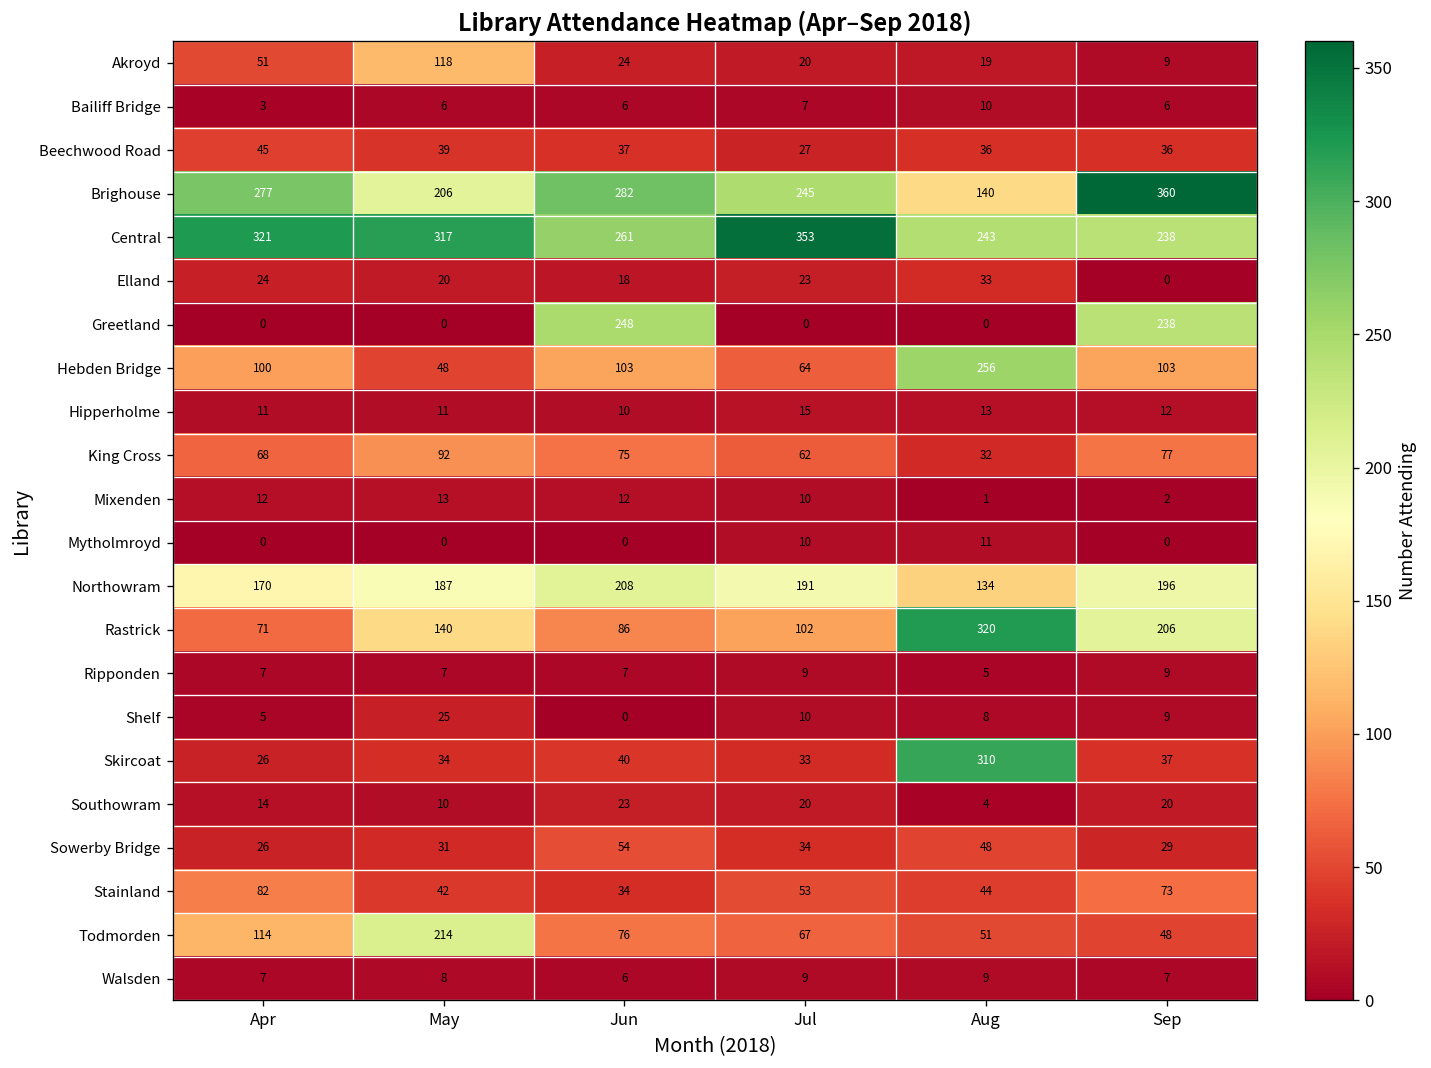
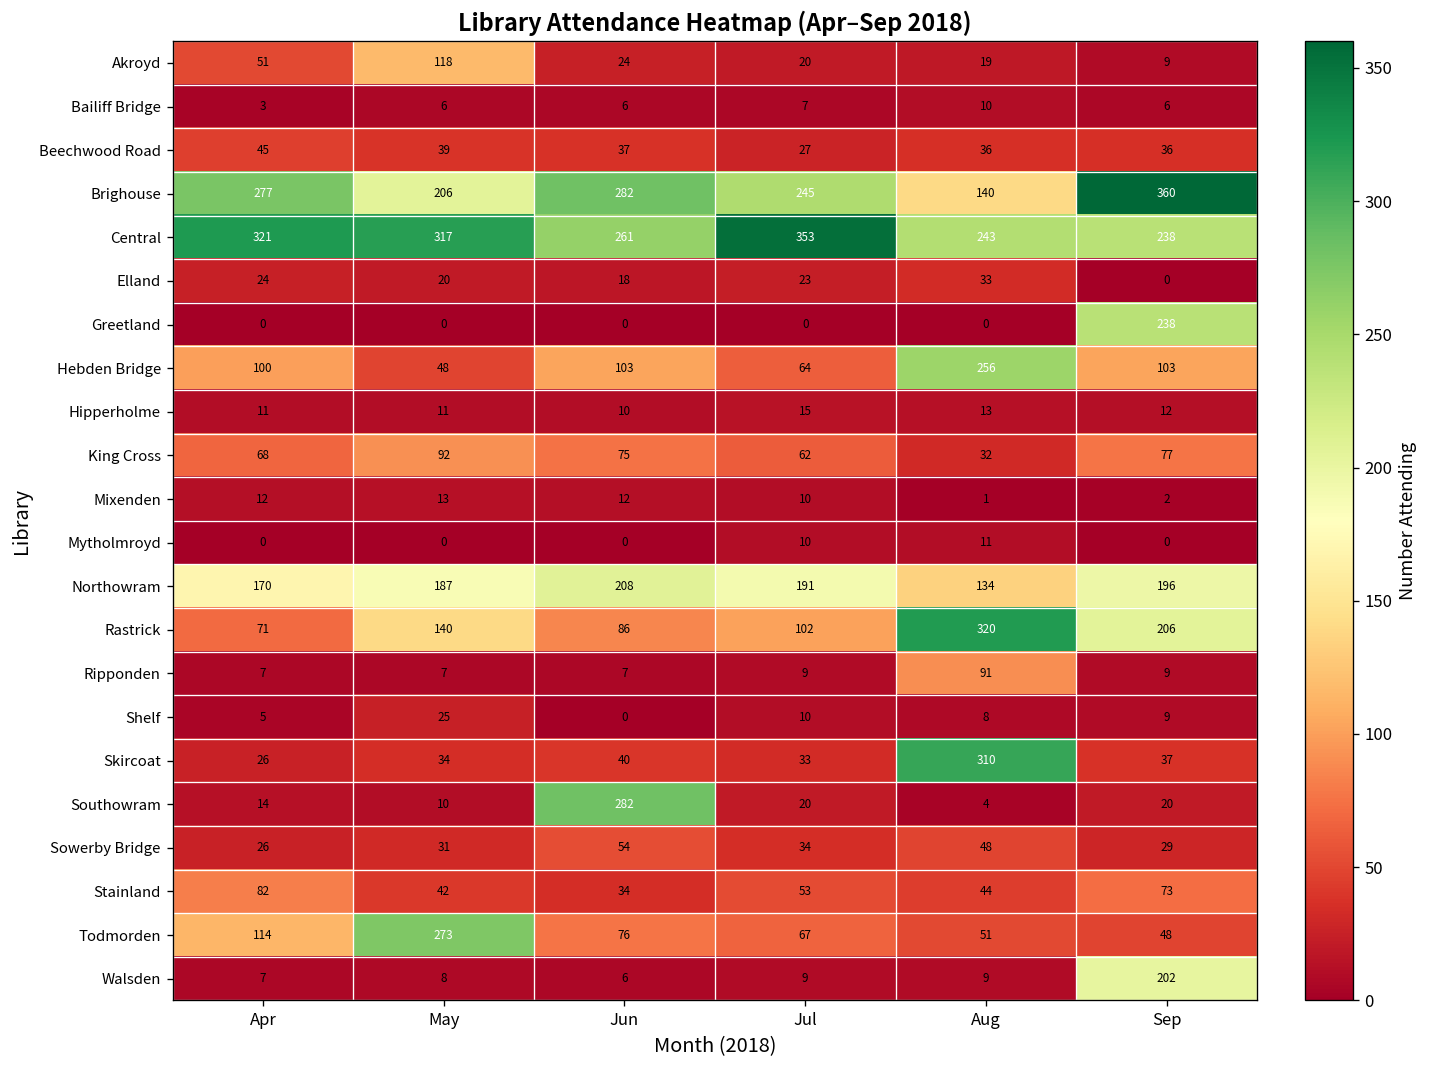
  {
    "Akroyd": {
      "Apr": 51,
      "May": 118,
      "Jun": 24,
      "Jul": 20,
      "Aug": 19,
      "Sep": 9
    },
    "Bailiff Bridge": {
      "Apr": 3,
      "May": 6,
      "Jun": 6,
      "Jul": 7,
      "Aug": 10,
      "Sep": 6
    },
    "Beechwood Road": {
      "Apr": 45,
      "May": 39,
      "Jun": 37,
      "Jul": 27,
      "Aug": 36,
      "Sep": 36
    },
    "Brighouse": {
      "Apr": 277,
      "May": 206,
      "Jun": 282,
      "Jul": 245,
      "Aug": 140,
      "Sep": 360
    },
    "Central": {
      "Apr": 321,
      "May": 317,
      "Jun": 261,
      "Jul": 353,
      "Aug": 243,
      "Sep": 238
    },
    "Elland": {
      "Apr": 24,
      "May": 20,
      "Jun": 18,
      "Jul": 23,
      "Aug": 33,
      "Sep": 0
    },
    "Greetland": {
      "Apr": 0,
      "May": 0,
-     "Jun": 248,
+     "Jun": 0,
      "Jul": 0,
      "Aug": 0,
      "Sep": 238
    },
    "Hebden Bridge": {
      "Apr": 100,
      "May": 48,
      "Jun": 103,
      "Jul": 64,
      "Aug": 256,
      "Sep": 103
    },
    "Hipperholme": {
      "Apr": 11,
      "May": 11,
      "Jun": 10,
      "Jul": 15,
      "Aug": 13,
      "Sep": 12
    },
    "King Cross": {
      "Apr": 68,
      "May": 92,
      "Jun": 75,
      "Jul": 62,
      "Aug": 32,
      "Sep": 77
    },
    "Mixenden": {
      "Apr": 12,
      "May": 13,
      "Jun": 12,
      "Jul": 10,
      "Aug": 1,
      "Sep": 2
    },
    "Mytholmroyd": {
      "Apr": 0,
      "May": 0,
      "Jun": 0,
      "Jul": 10,
      "Aug": 11,
      "Sep": 0
    },
    "Northowram": {
      "Apr": 170,
      "May": 187,
      "Jun": 208,
      "Jul": 191,
      "Aug": 134,
      "Sep": 196
    },
    "Rastrick": {
      "Apr": 71,
      "May": 140,
      "Jun": 86,
      "Jul": 102,
      "Aug": 320,
      "Sep": 206
    },
    "Ripponden": {
      "Apr": 7,
      "May": 7,
      "Jun": 7,
      "Jul": 9,
-     "Aug": 5,
+     "Aug": 91,
      "Sep": 9
    },
    "Shelf": {
      "Apr": 5,
      "May": 25,
      "Jun": 0,
      "Jul": 10,
      "Aug": 8,
      "Sep": 9
    },
    "Skircoat": {
      "Apr": 26,
      "May": 34,
      "Jun": 40,
      "Jul": 33,
      "Aug": 310,
      "Sep": 37
    },
    "Southowram": {
      "Apr": 14,
      "May": 10,
-     "Jun": 23,
+     "Jun": 282,
      "Jul": 20,
      "Aug": 4,
      "Sep": 20
    },
    "Sowerby Bridge": {
      "Apr": 26,
      "May": 31,
      "Jun": 54,
      "Jul": 34,
      "Aug": 48,
      "Sep": 29
    },
    "Stainland": {
      "Apr": 82,
      "May": 42,
      "Jun": 34,
      "Jul": 53,
      "Aug": 44,
      "Sep": 73
    },
    "Todmorden": {
      "Apr": 114,
-     "May": 214,
+     "May": 273,
      "Jun": 76,
      "Jul": 67,
      "Aug": 51,
      "Sep": 48
    },
    "Walsden": {
      "Apr": 7,
      "May": 8,
      "Jun": 6,
      "Jul": 9,
      "Aug": 9,
-     "Sep": 7
+     "Sep": 202
    }
  }
